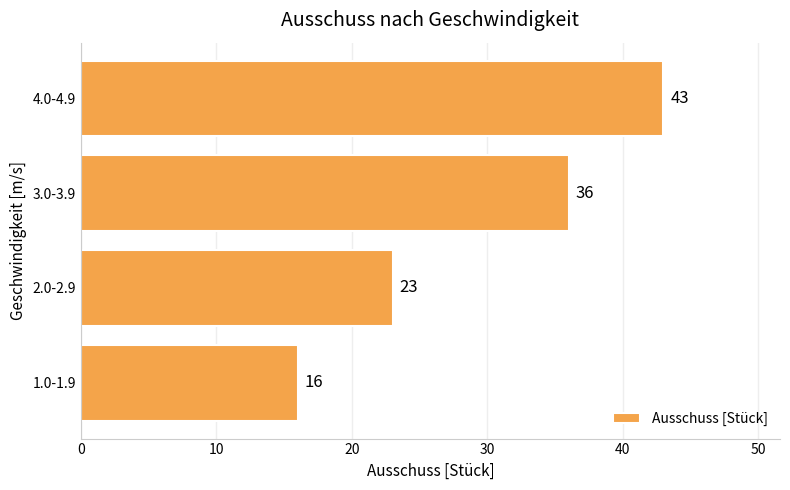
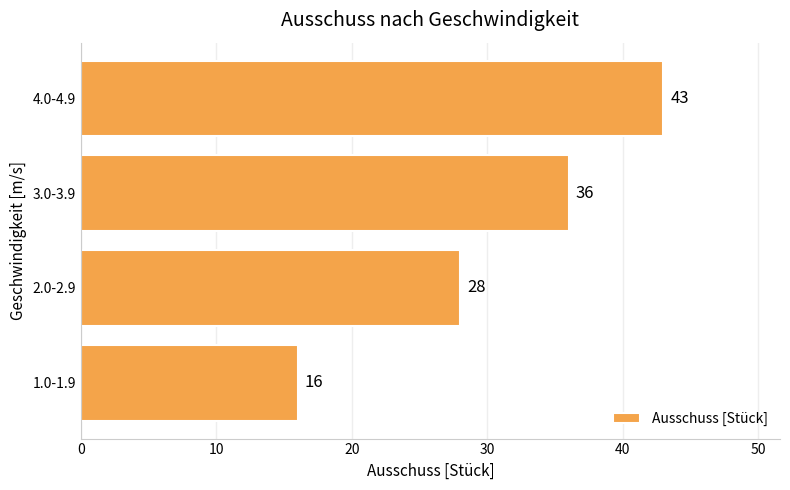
  {
    "4.0-4.9": 43,
    "3.0-3.9": 36,
-   "2.0-2.9": 23,
+   "2.0-2.9": 28,
    "1.0-1.9": 16
  }
